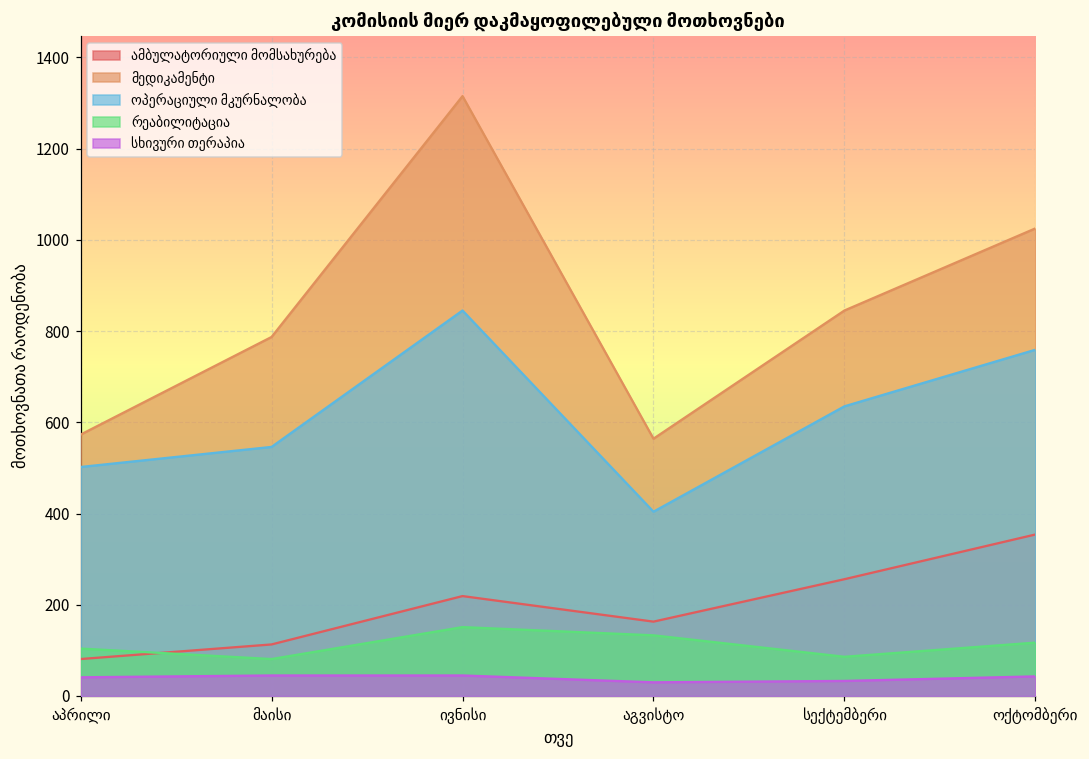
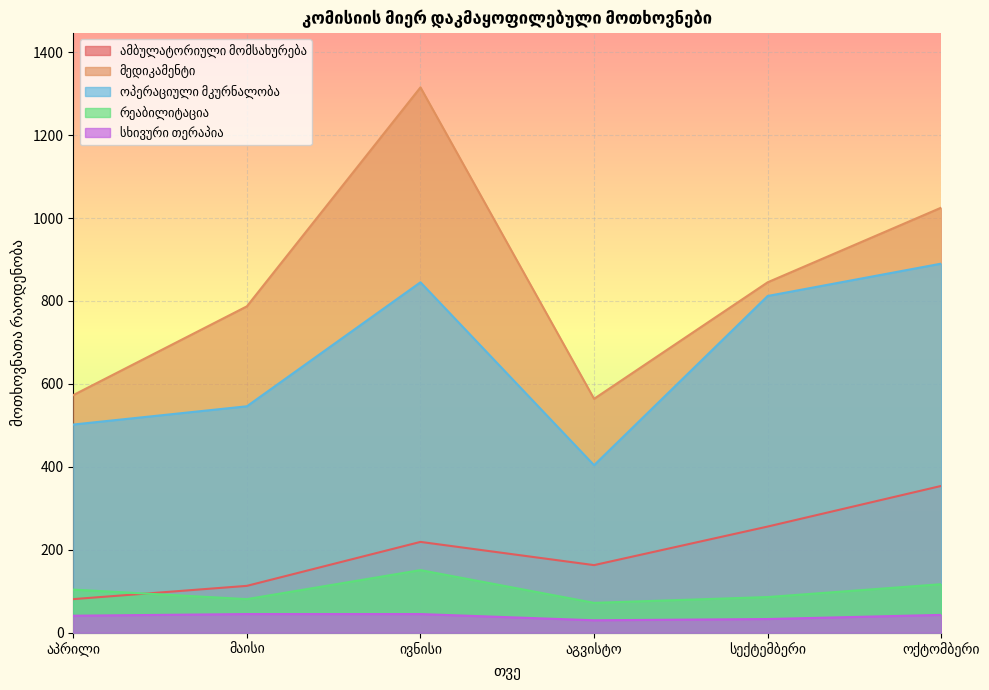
  {
    "ოპერაციული მკურნალობა": {
      "აპრილი": 500,
      "მაისი": 550,
      "ივნისი": 850,
      "აგვისტო": 400,
-     "სექტემბერი": 640,
-     "ოქტომბერი": 760
+     "სექტემბერი": 810,
+     "ოქტომბერი": 890
    },
    "რეაბილიტაცია": {
      "აპრილი": 100,
      "მაისი": 80,
      "ივნისი": 150,
-     "აგვისტო": 130,
+     "აგვისტო": 70,
      "სექტემბერი": 90,
      "ოქტომბერი": 120
    },
    "სხივური თერაპია": {
      "აპრილი": 40,
      "მაისი": 50,
      "ივნისი": 50,
      "აგვისტო": 30,
      "სექტემბერი": 30,
      "ოქტომბერი": 40
    }
  }
